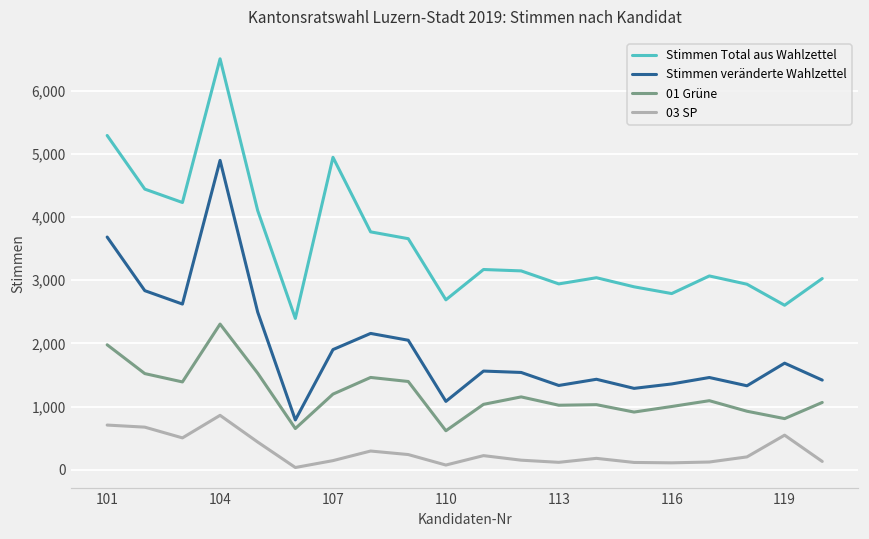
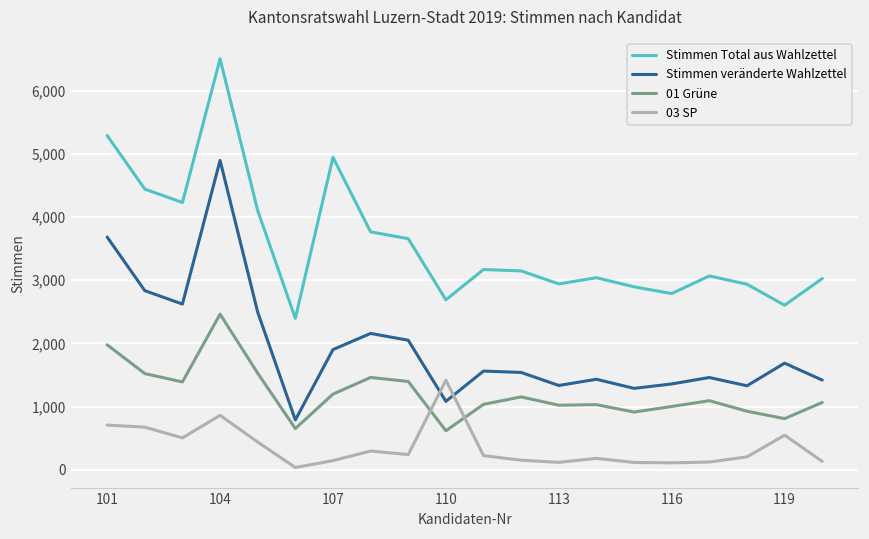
  {
    "Stimmen Total aus Wahlzettel": {
      "101": "5,300",
      "104": "6,500",
      "107": "4,900",
      "110": "2,700",
      "113": "2,900",
      "116": "2,800",
      "119": "2,600"
    },
    "Stimmen veränderte Wahlzettel": {
      "101": "3,700",
      "104": "4,900",
      "107": "1,900",
      "110": "1,100",
      "113": "1,300",
      "116": "1,400",
      "119": "1,700"
    },
    "01 Grüne": {
      "101": "2,000",
-     "104": "2,300",
+     "104": "2,500",
      "107": "1,200",
      "110": "600",
      "113": "1,000",
      "116": "1,000",
      "119": "800"
    },
    "03 SP": {
      "101": "700",
      "104": "900",
      "107": "100",
-     "110": "100",
+     "110": "1,400",
      "113": "100",
      "116": "100",
      "119": "500"
    }
  }
